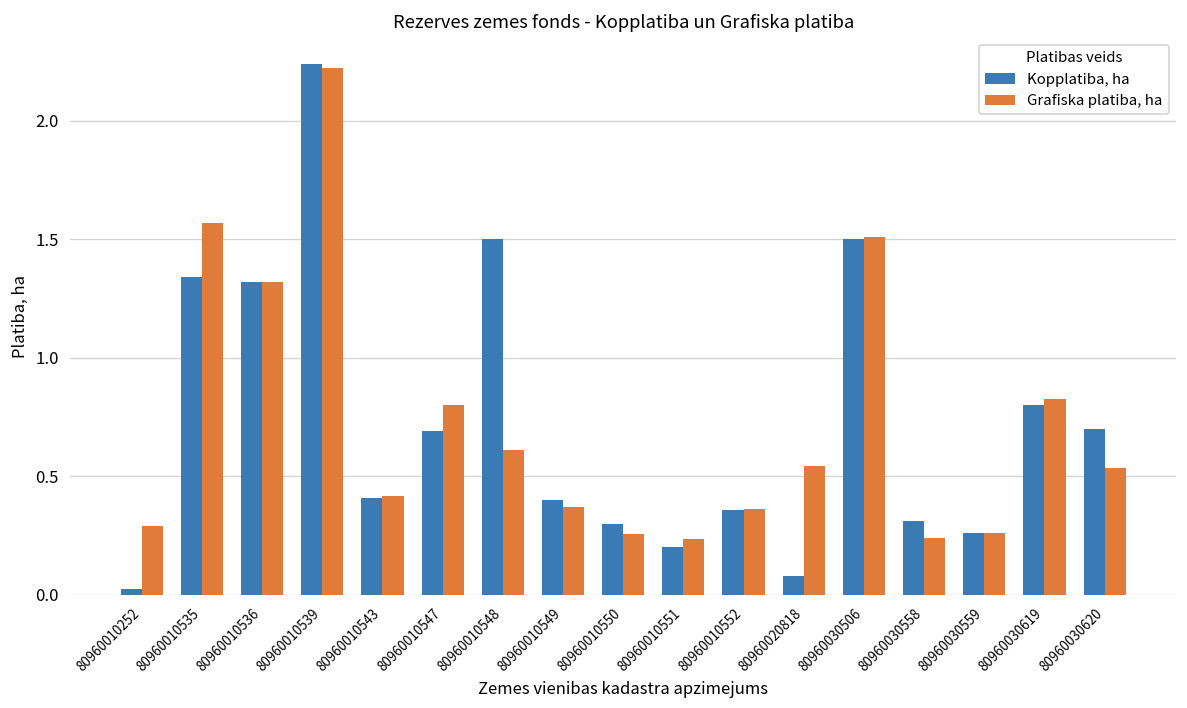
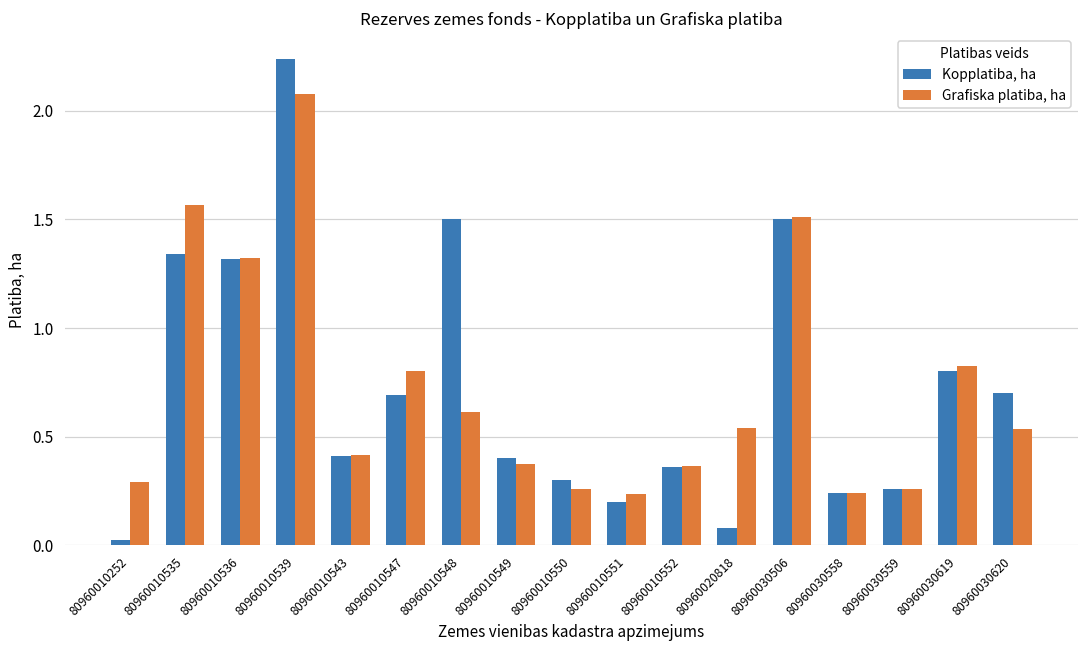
  {
    "Kopplatiba, ha": {
      "80960010252": 0.02,
      "80960010535": 1.34,
      "80960010536": 1.32,
      "80960010539": 2.24,
      "80960010543": 0.41,
      "80960010547": 0.69,
      "80960010548": 1.50,
      "80960010549": 0.40,
      "80960010550": 0.30,
      "80960010551": 0.20,
      "80960010552": 0.36,
      "80960020818": 0.08,
      "80960030506": 1.50,
-     "80960030558": 0.31,
+     "80960030558": 0.24,
      "80960030559": 0.26,
      "80960030619": 0.80,
      "80960030620": 0.70
    },
    "Grafiska platiba, ha": {
      "80960010252": 0.29,
      "80960010535": 1.57,
      "80960010536": 1.32,
-     "80960010539": 2.23,
+     "80960010539": 2.08,
      "80960010543": 0.42,
      "80960010547": 0.80,
      "80960010548": 0.61,
      "80960010549": 0.37,
      "80960010550": 0.26,
      "80960010551": 0.24,
      "80960010552": 0.36,
      "80960020818": 0.54,
      "80960030506": 1.51,
      "80960030558": 0.24,
      "80960030559": 0.26,
      "80960030619": 0.83,
      "80960030620": 0.54
    }
  }
